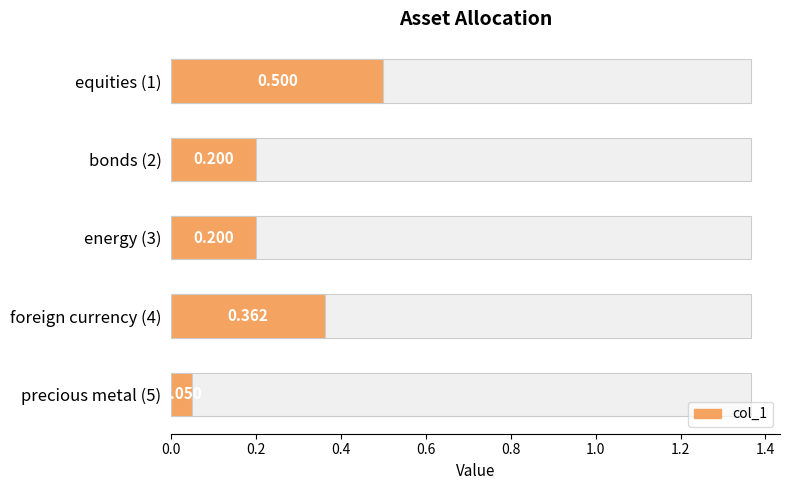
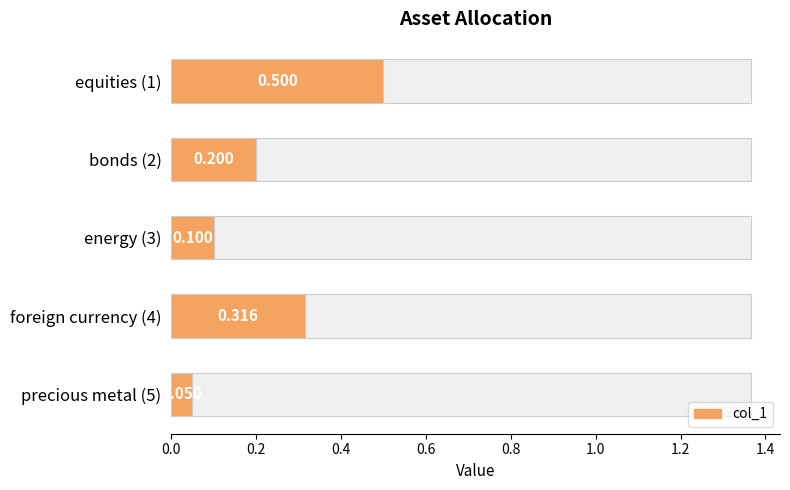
  {
    "col_1": {
-     "energy (3)": 0.200,
-     "foreign currency (4)": 0.362
+     "energy (3)": 0.100,
+     "foreign currency (4)": 0.316
    }
  }
